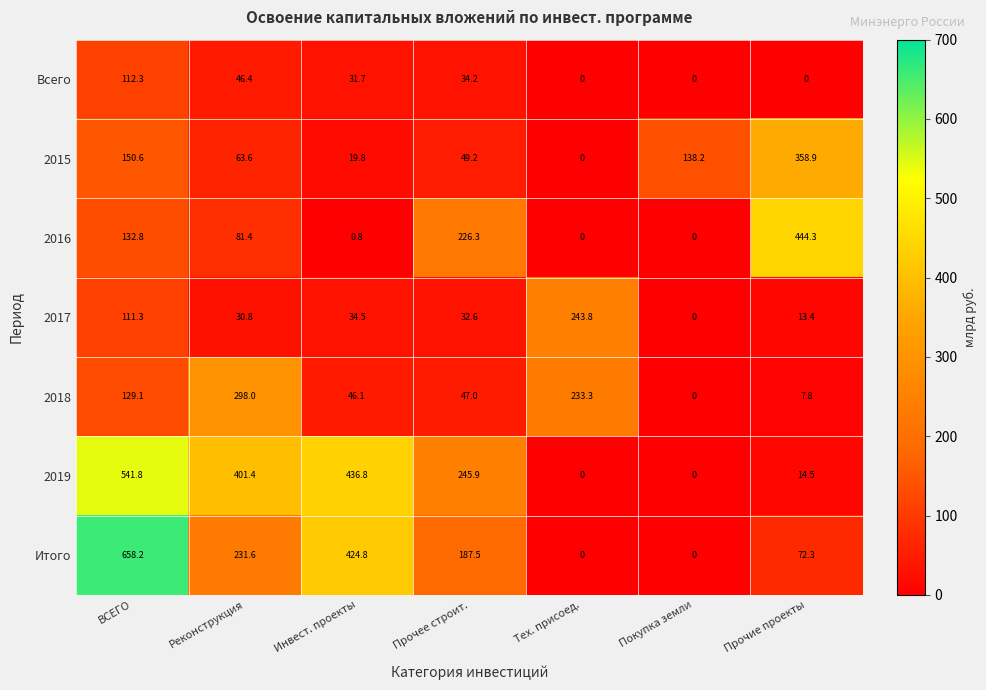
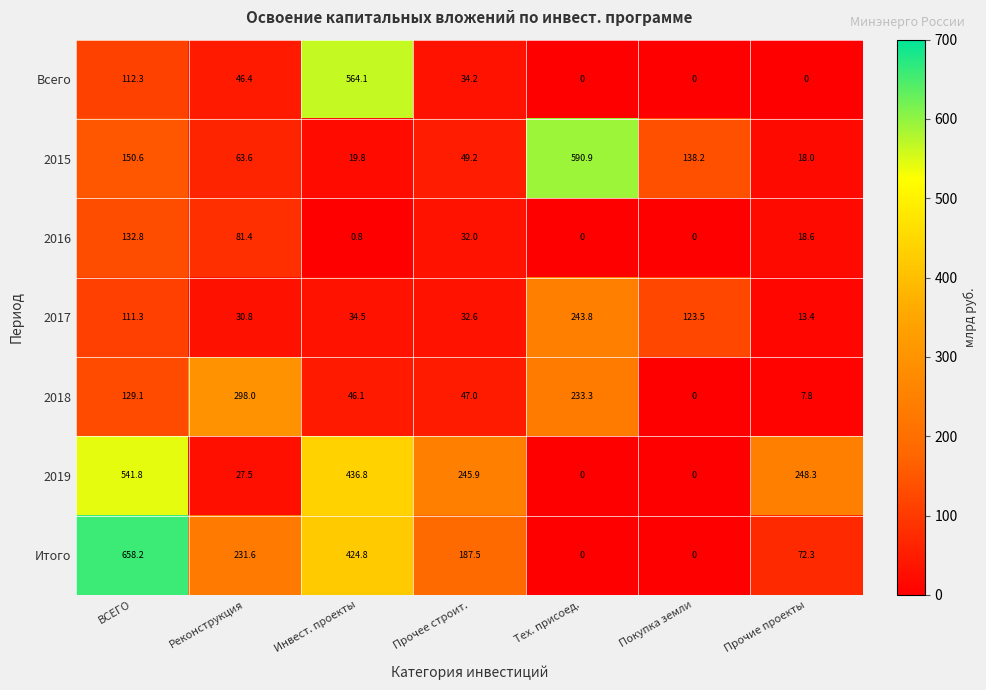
  {
    "Всего": {
      "ВСЕГО": 112.3,
      "Реконструкция": 46.4,
-     "Инвест. проекты": 31.7,
+     "Инвест. проекты": 564.1,
      "Прочее строит.": 34.2,
      "Тех. присоед.": 0,
      "Покупка земли": 0,
      "Прочие проекты": 0
    },
    "2015": {
      "ВСЕГО": 150.6,
      "Реконструкция": 63.6,
      "Инвест. проекты": 19.8,
      "Прочее строит.": 49.2,
-     "Тех. присоед.": 0,
+     "Тех. присоед.": 590.9,
      "Покупка земли": 138.2,
-     "Прочие проекты": 358.9
+     "Прочие проекты": 18.0
    },
    "2016": {
      "ВСЕГО": 132.8,
      "Реконструкция": 81.4,
      "Инвест. проекты": 0.8,
-     "Прочее строит.": 226.3,
+     "Прочее строит.": 32.0,
      "Тех. присоед.": 0,
      "Покупка земли": 0,
-     "Прочие проекты": 444.3
+     "Прочие проекты": 18.6
    },
    "2017": {
      "ВСЕГО": 111.3,
      "Реконструкция": 30.8,
      "Инвест. проекты": 34.5,
      "Прочее строит.": 32.6,
      "Тех. присоед.": 243.8,
-     "Покупка земли": 0,
+     "Покупка земли": 123.5,
      "Прочие проекты": 13.4
    },
    "2018": {
      "ВСЕГО": 129.1,
      "Реконструкция": 298.0,
      "Инвест. проекты": 46.1,
      "Прочее строит.": 47.0,
      "Тех. присоед.": 233.3,
      "Покупка земли": 0,
      "Прочие проекты": 7.8
    },
    "2019": {
      "ВСЕГО": 541.8,
-     "Реконструкция": 401.4,
+     "Реконструкция": 27.5,
      "Инвест. проекты": 436.8,
      "Прочее строит.": 245.9,
      "Тех. присоед.": 0,
      "Покупка земли": 0,
-     "Прочие проекты": 14.5
+     "Прочие проекты": 248.3
    },
    "Итого": {
      "ВСЕГО": 658.2,
      "Реконструкция": 231.6,
      "Инвест. проекты": 424.8,
      "Прочее строит.": 187.5,
      "Тех. присоед.": 0,
      "Покупка земли": 0,
      "Прочие проекты": 72.3
    }
  }
